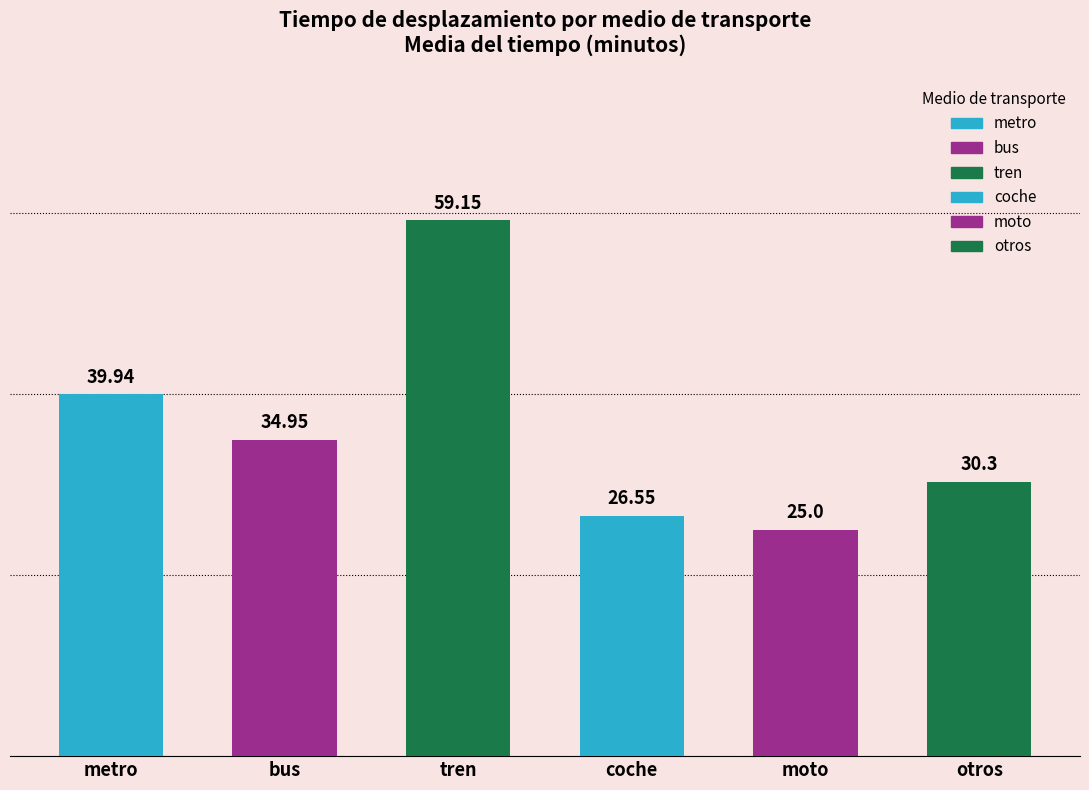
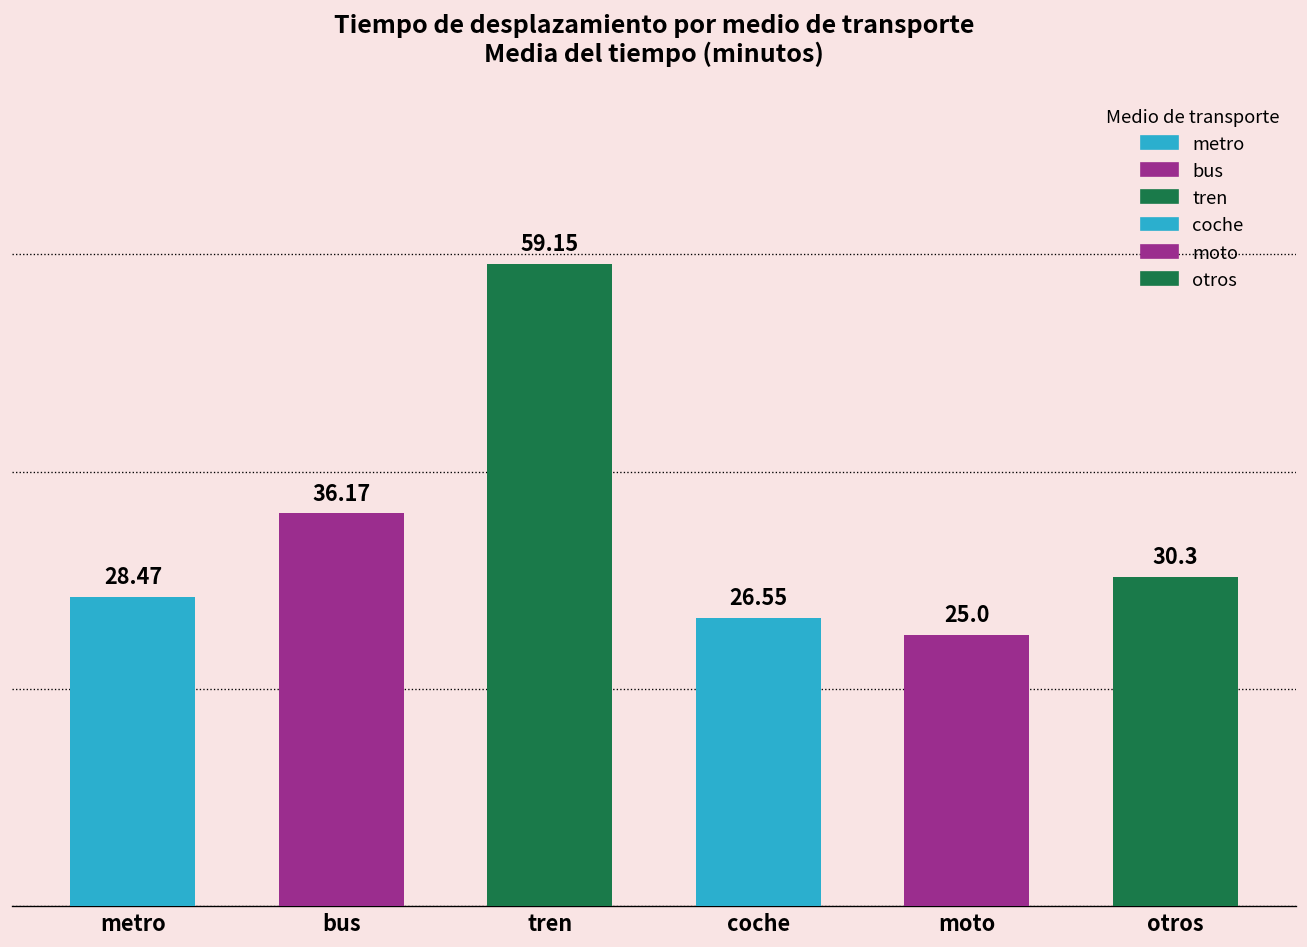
  {
-   "metro": 39.94,
-   "bus": 34.95,
+   "metro": 28.47,
+   "bus": 36.17,
    "tren": 59.15,
    "coche": 26.55,
    "moto": 25.0,
    "otros": 30.3
  }
